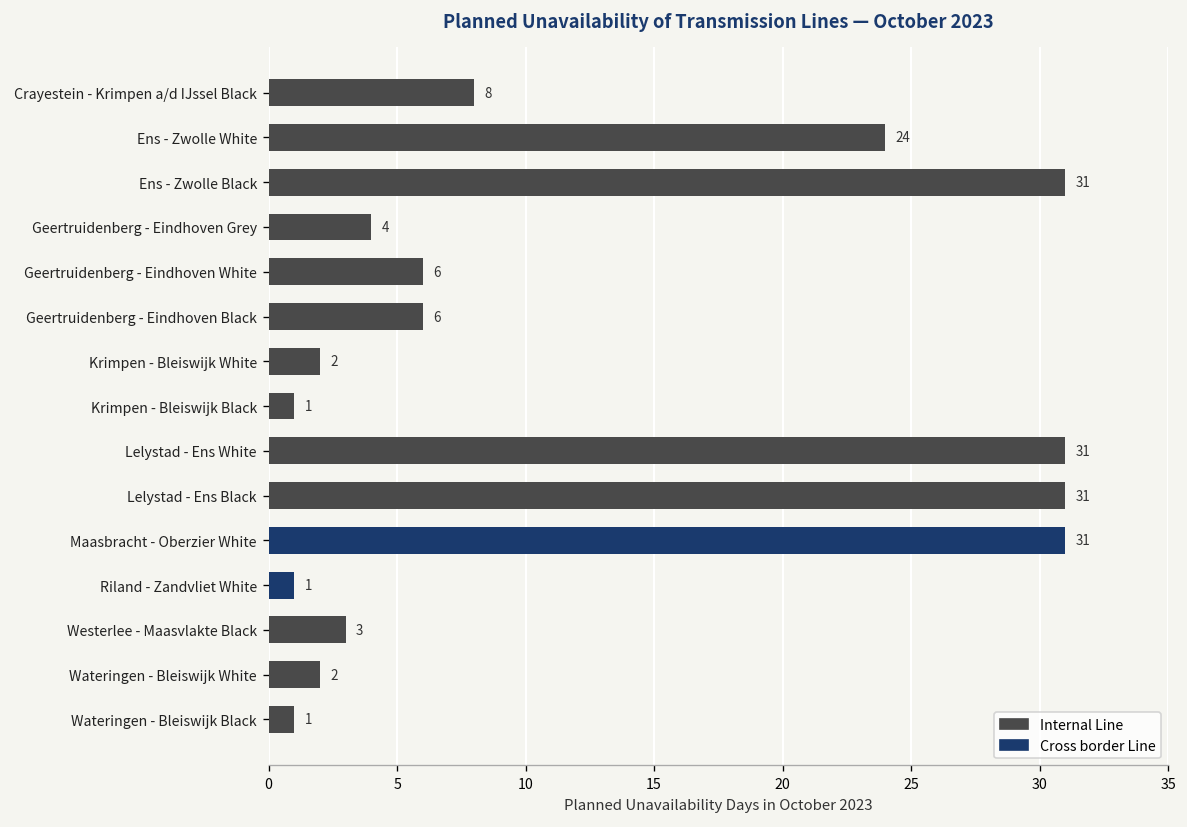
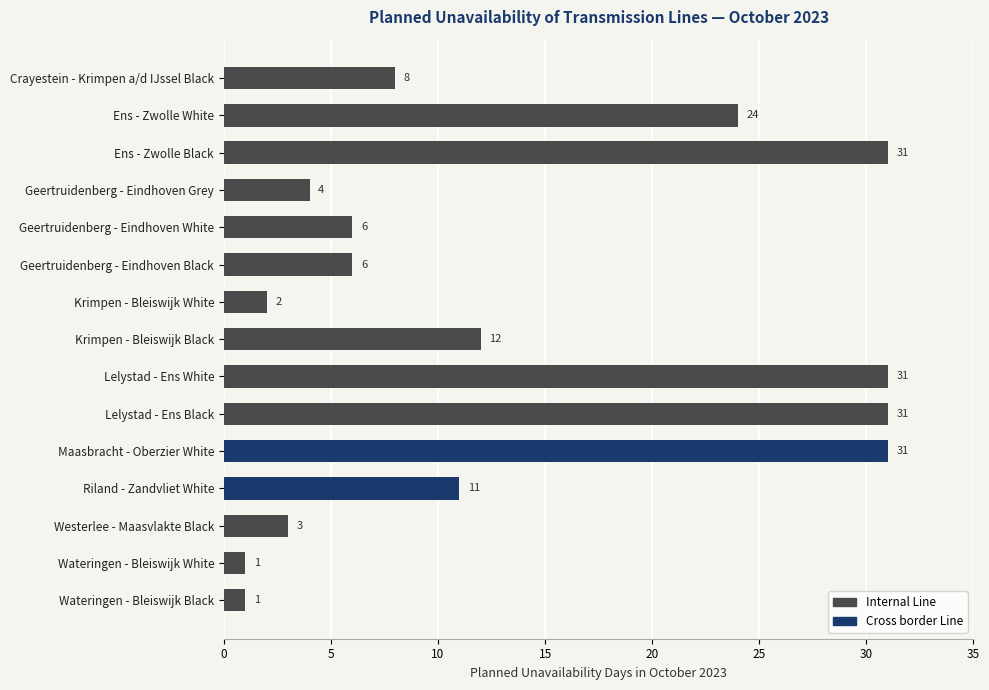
  {
    "Crayestein - Krimpen a/d IJssel Black": 8,
    "Ens - Zwolle White": 24,
    "Ens - Zwolle Black": 31,
    "Geertruidenberg - Eindhoven Grey": 4,
    "Geertruidenberg - Eindhoven White": 6,
    "Geertruidenberg - Eindhoven Black": 6,
    "Krimpen - Bleiswijk White": 2,
-   "Krimpen - Bleiswijk Black": 1,
+   "Krimpen - Bleiswijk Black": 12,
    "Lelystad - Ens White": 31,
    "Lelystad - Ens Black": 31,
    "Maasbracht - Oberzier White": 31,
-   "Riland - Zandvliet White": 1,
+   "Riland - Zandvliet White": 11,
    "Westerlee - Maasvlakte Black": 3,
-   "Wateringen - Bleiswijk White": 2,
+   "Wateringen - Bleiswijk White": 1,
    "Wateringen - Bleiswijk Black": 1
  }
